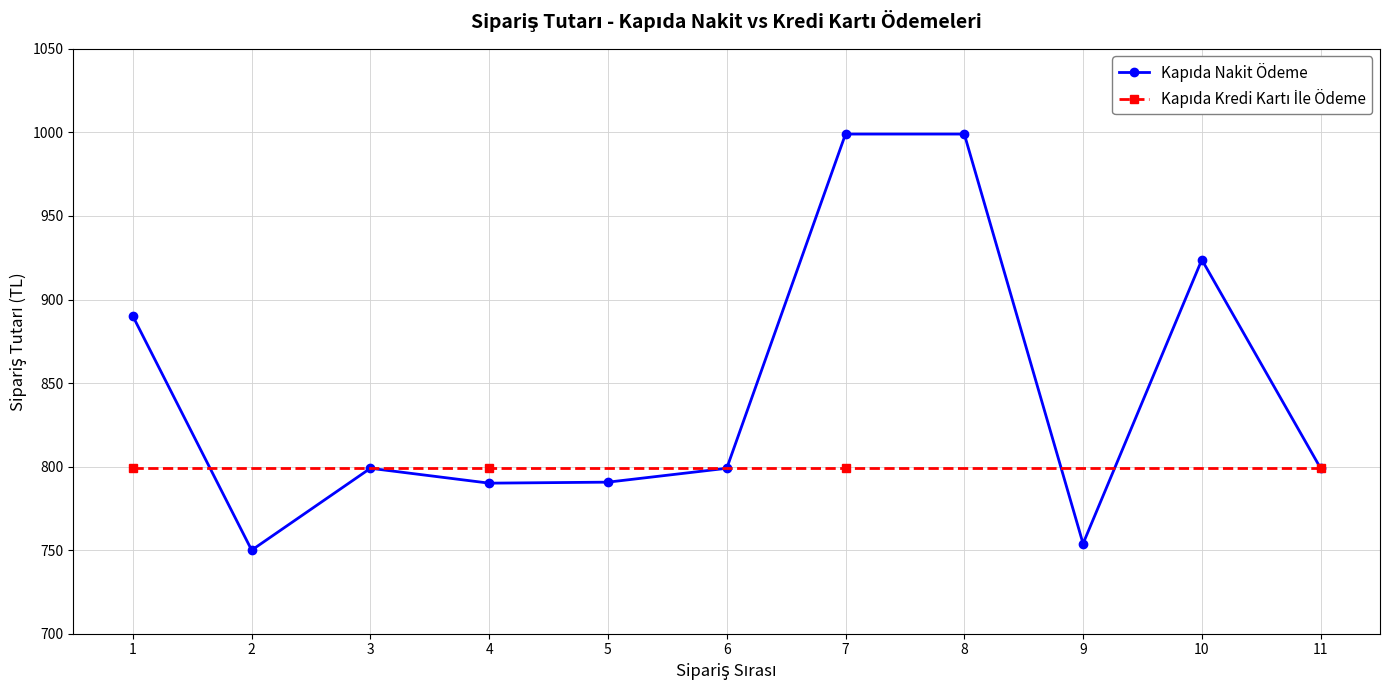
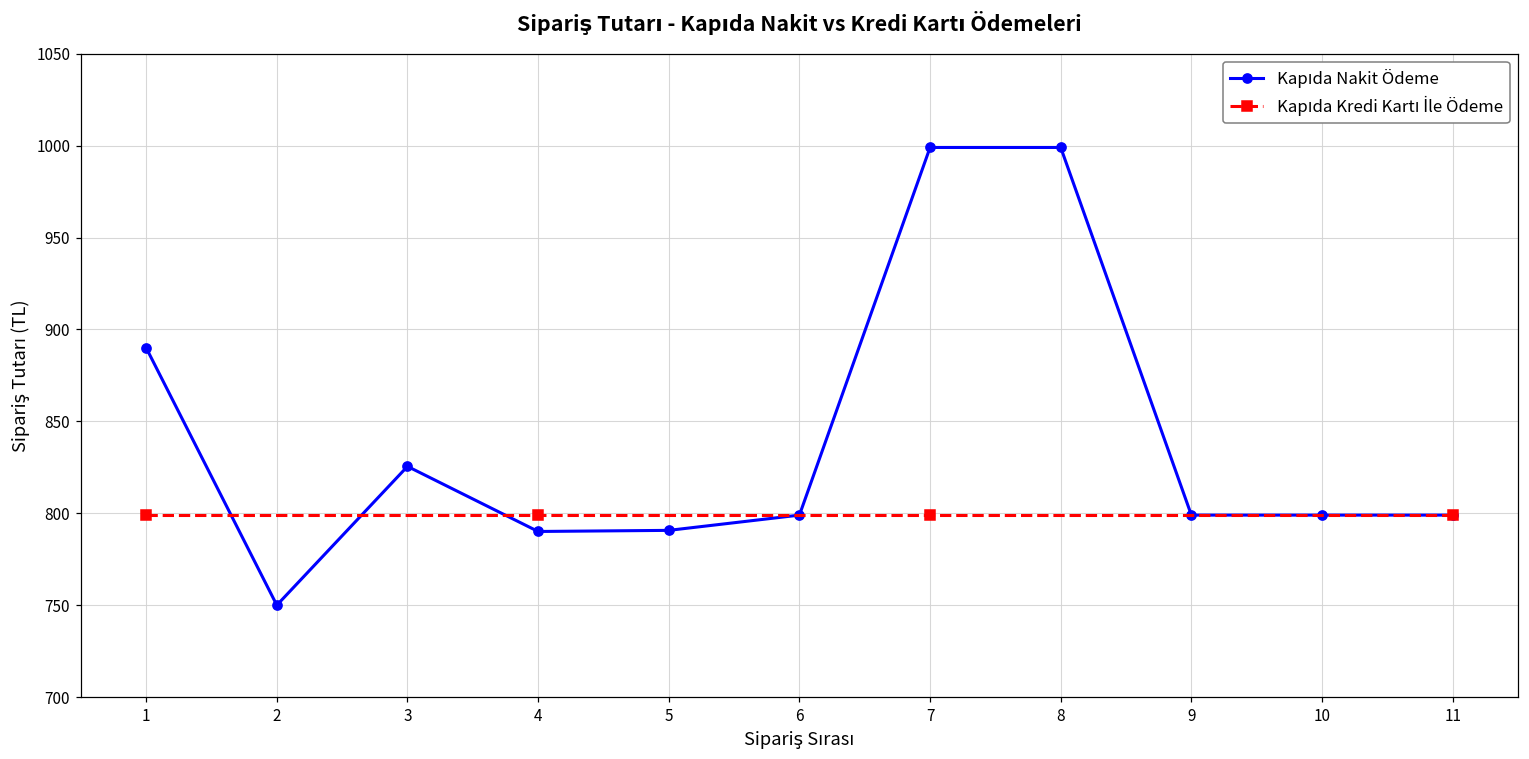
  {
    "Kapıda Nakit Ödeme": {
      "1": 890,
      "2": 750,
-     "3": 799,
+     "3": 826,
      "4": 790,
      "5": 791,
      "6": 799,
      "7": 999,
      "8": 999,
-     "9": 754,
-     "10": 924
+     "9": 799,
+     "10": 799
    },
    "Kapıda Kredi Kartı İle Ödeme": {
      "1": 799,
      "4": 799,
      "7": 799
    }
  }
